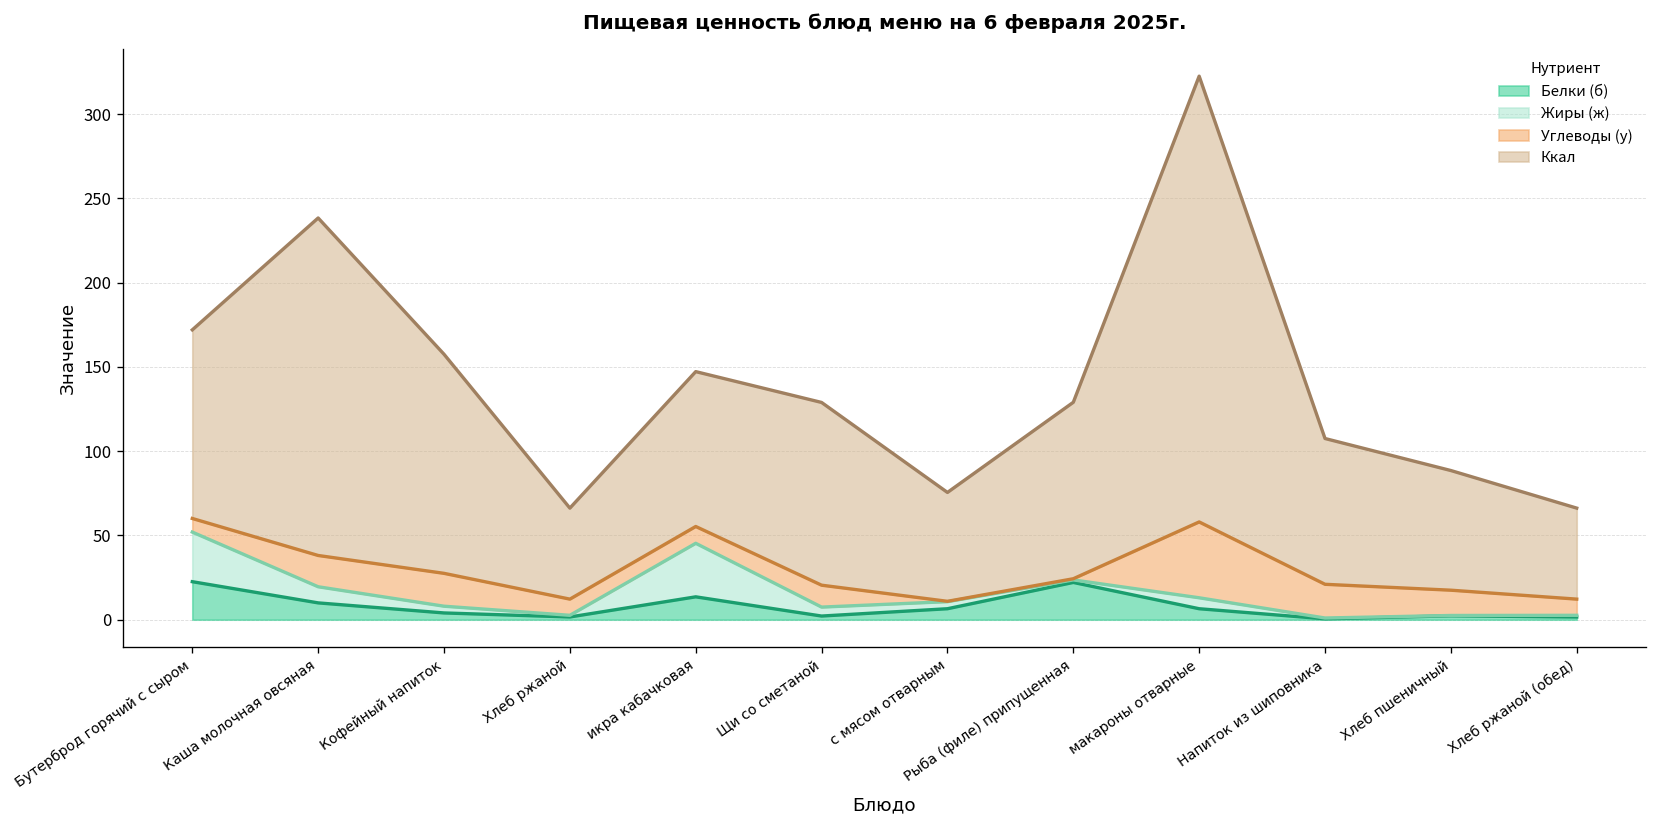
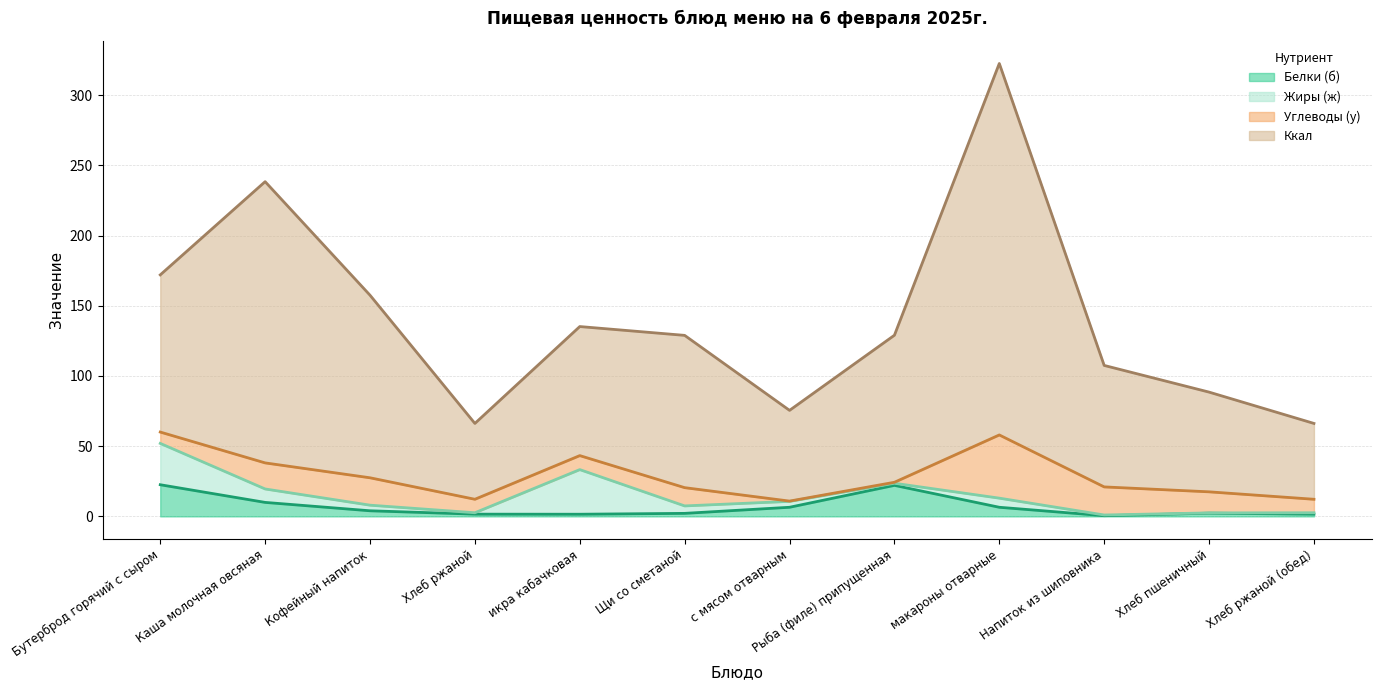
  {
    "Белки (б)": {
      "Бутерброд горячий с сыром": 23,
      "Каша молочная овсяная": 10,
      "Кофейный напиток": 4,
-     "икра кабачковая": 14,
+     "икра кабачковая": 2,
      "Щи со сметаной": 2,
      "с мясом отварным": 7,
      "макароны отварные": 7
    },
    "Жиры (ж)": {
      "Бутерброд горячий с сыром": 29,
      "Каша молочная овсяная": 10,
      "Кофейный напиток": 4,
      "икра кабачковая": 32,
      "Щи со сметаной": 5,
      "макароны отварные": 7
    }
  }
